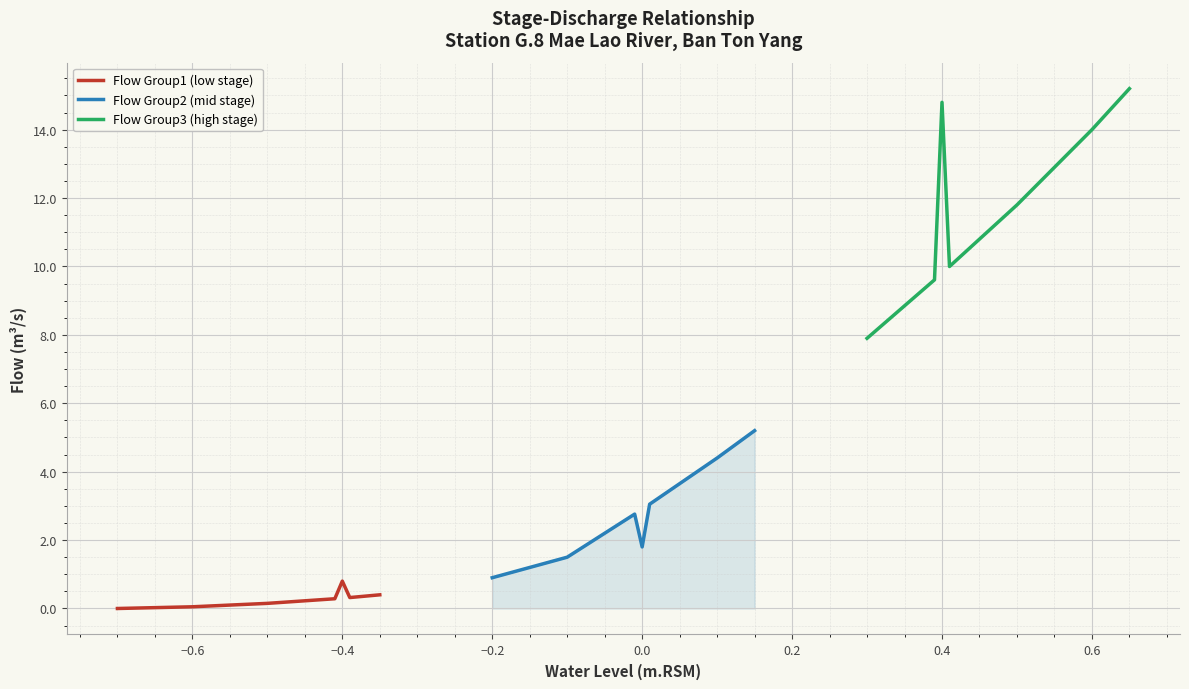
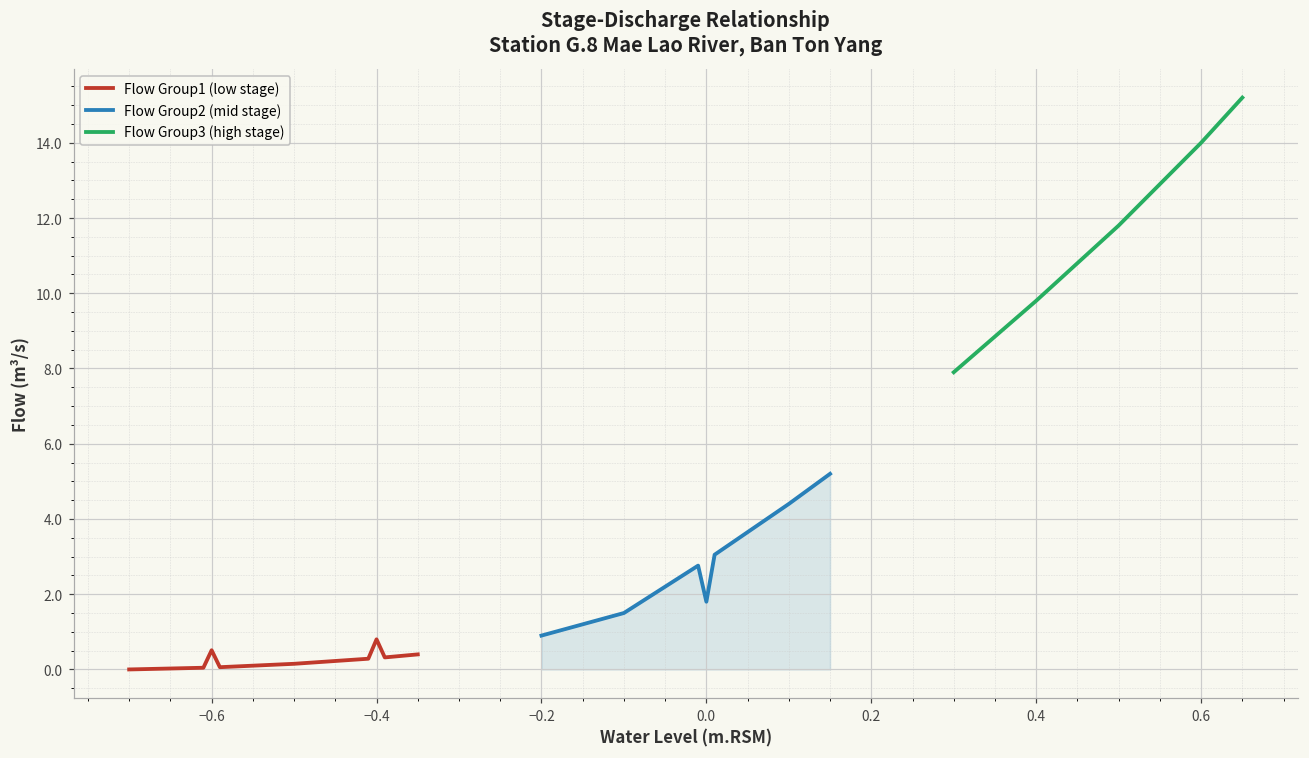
  {
    "Flow Group1 (low stage)": {
-     "−0.6": 0.1,
+     "−0.6": 0.5,
      "−0.4": 0.8
    },
    "Flow Group2 (mid stage)": {
      "−0.2": 0.9,
      "0.0": 1.8
    },
    "Flow Group3 (high stage)": {
-     "0.4": 14.8,
+     "0.4": 9.8,
      "0.6": 14.0
    }
  }
